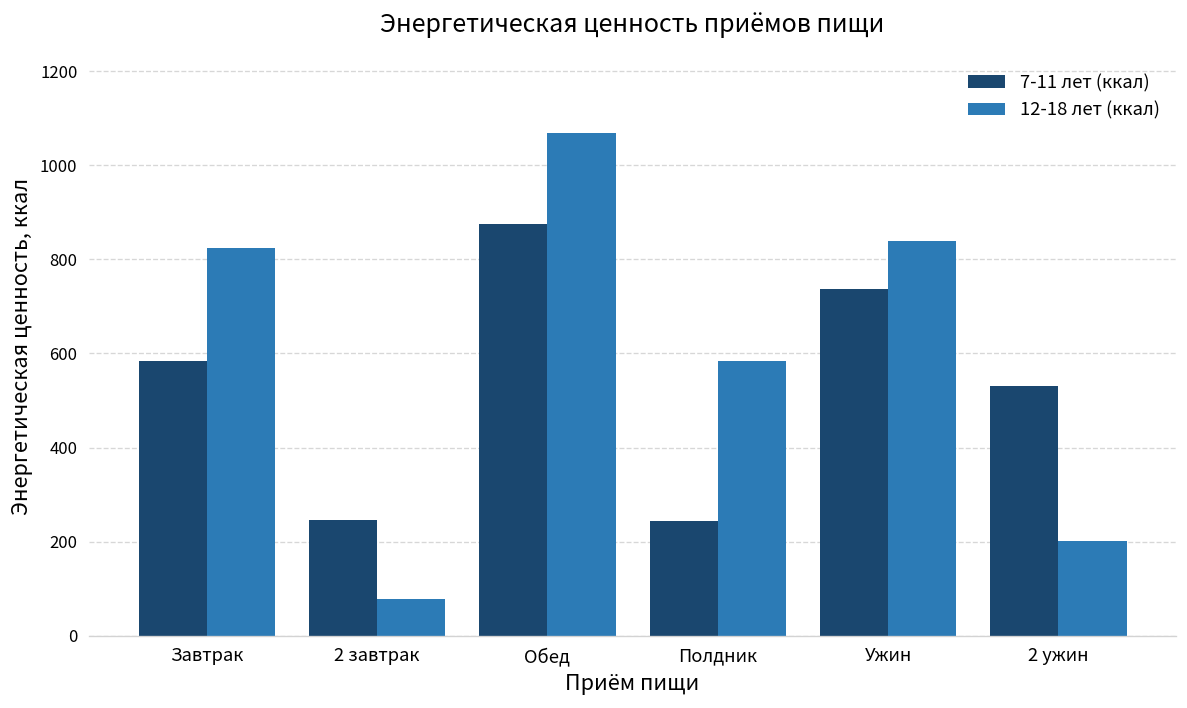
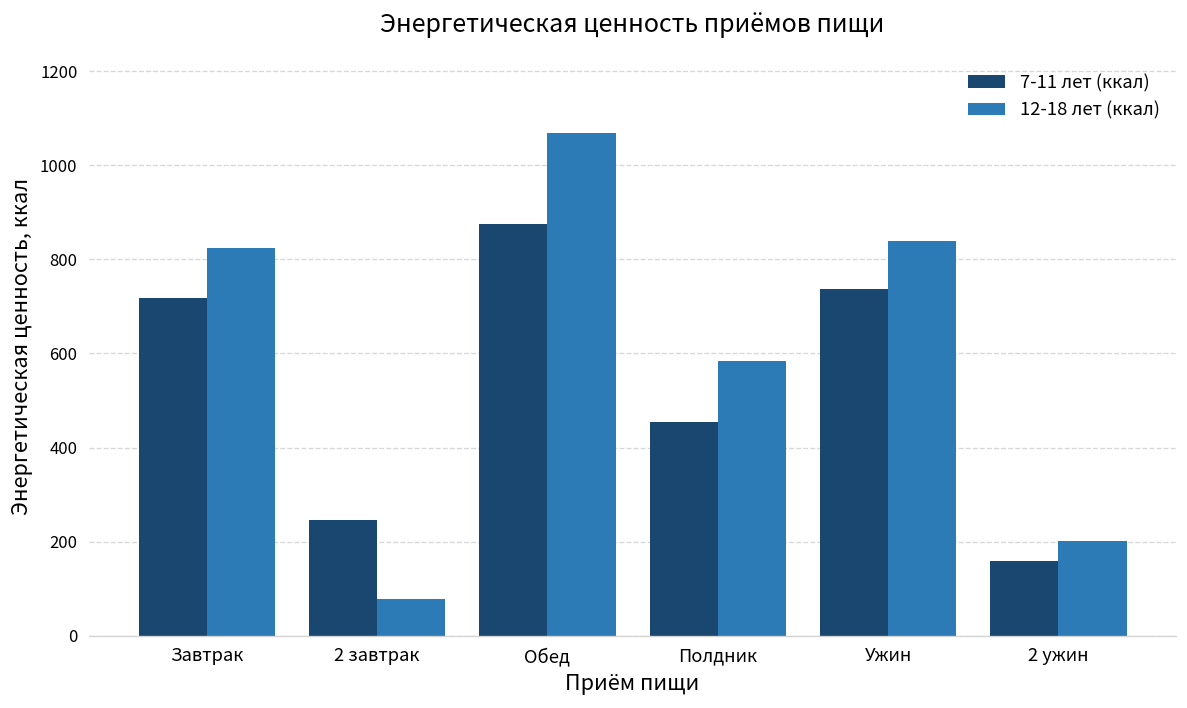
  {
    "7-11 лет (ккал)": {
-     "Завтрак": 580,
+     "Завтрак": 720,
      "2 завтрак": 250,
      "Обед": 880,
-     "Полдник": 240,
+     "Полдник": 450,
      "Ужин": 740,
-     "2 ужин": 530
+     "2 ужин": 160
    },
    "12-18 лет (ккал)": {
      "Завтрак": 830,
      "2 завтрак": 80,
      "Обед": 1070,
      "Полдник": 580,
      "Ужин": 840,
      "2 ужин": 200
    }
  }
